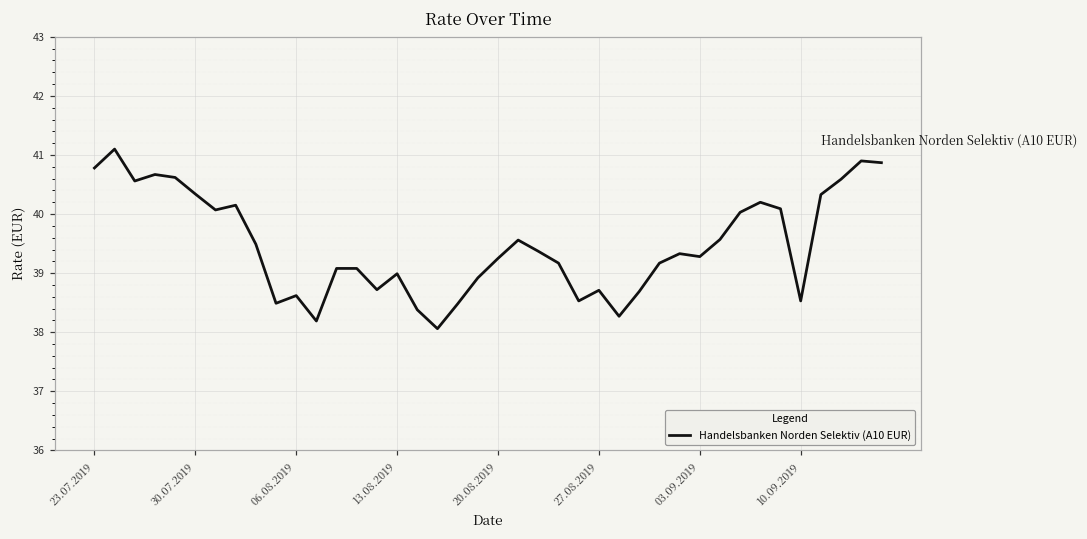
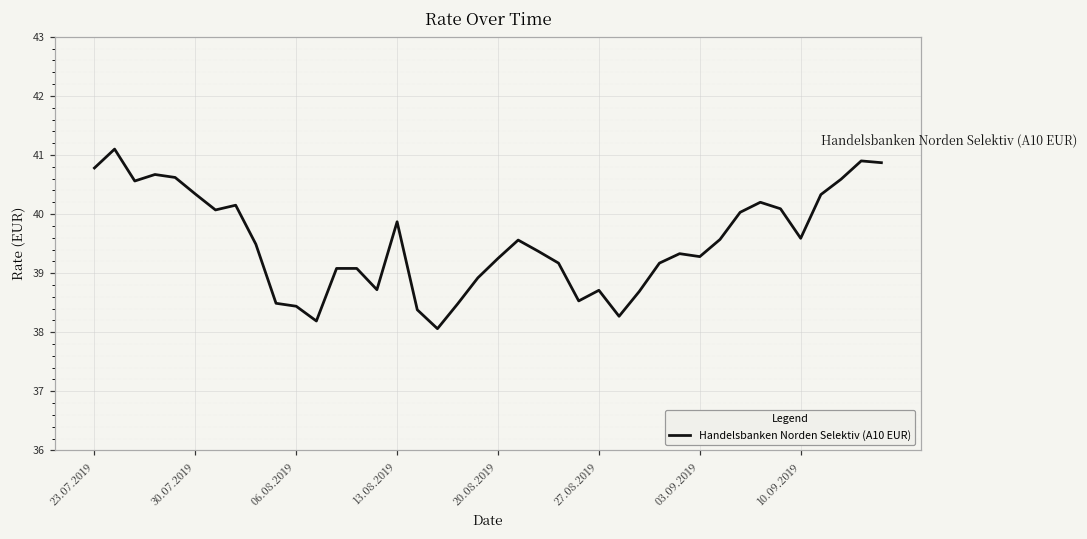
  {
    "23.07.2019": 40.8,
    "30.07.2019": 40.3,
-   "06.08.2019": 38.6,
-   "13.08.2019": 39.0,
+   "06.08.2019": 38.4,
+   "13.08.2019": 39.9,
    "20.08.2019": 39.3,
    "27.08.2019": 38.7,
    "03.09.2019": 39.3,
-   "10.09.2019": 38.5
+   "10.09.2019": 39.6
  }
